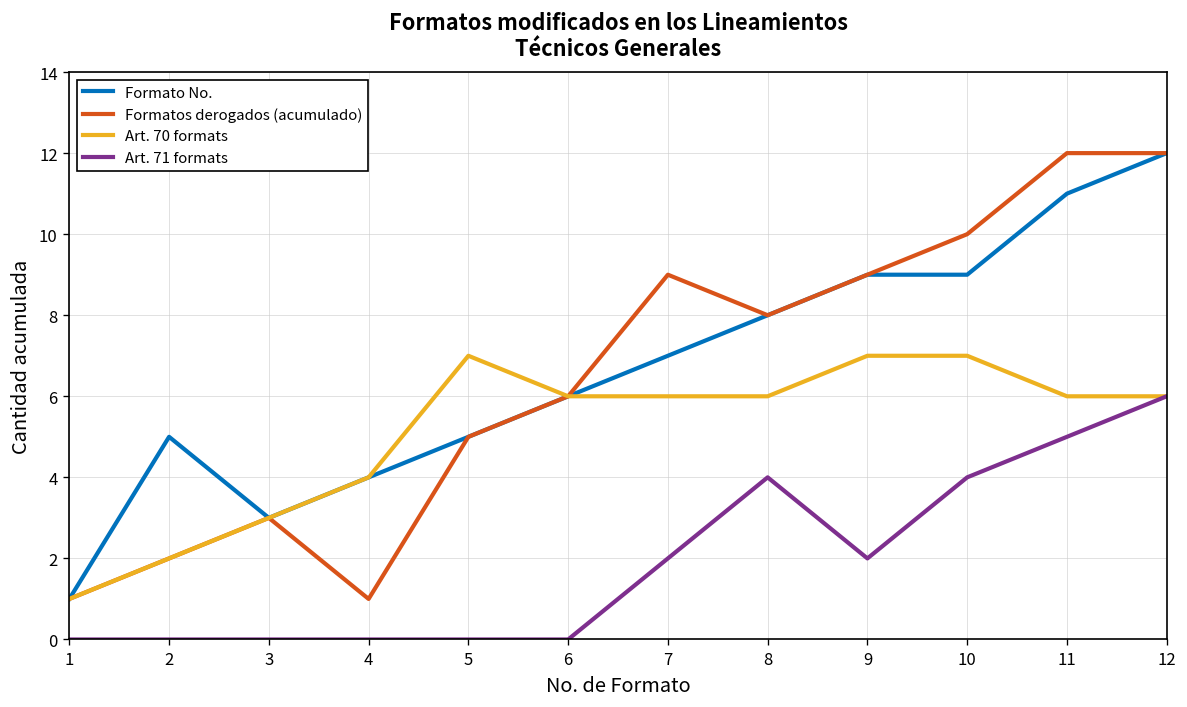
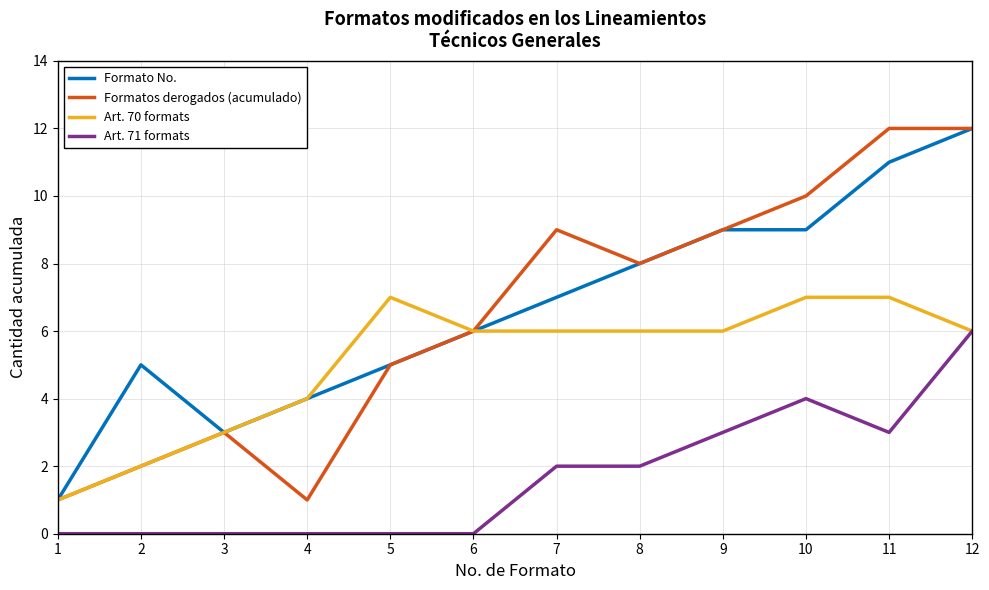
  {
    "Formato No.": {
      "2": 5,
      "7": 7,
      "10": 9,
      "11": 11
    },
    "Formatos derogados (acumulado)": {
      "4": 1,
      "7": 9,
      "10": 10,
      "11": 12
    },
    "Art. 70 formats": {
      "5": 7,
      "7": 6,
      "8": 6,
-     "9": 7,
+     "9": 6,
      "10": 7,
-     "11": 6
+     "11": 7
    },
    "Art. 71 formats": {
      "1": 0,
      "2": 0,
      "3": 0,
      "4": 0,
      "5": 0,
      "6": 0,
      "7": 2,
-     "8": 4,
-     "9": 2,
+     "8": 2,
+     "9": 3,
      "10": 4,
-     "11": 5
+     "11": 3
    }
  }
